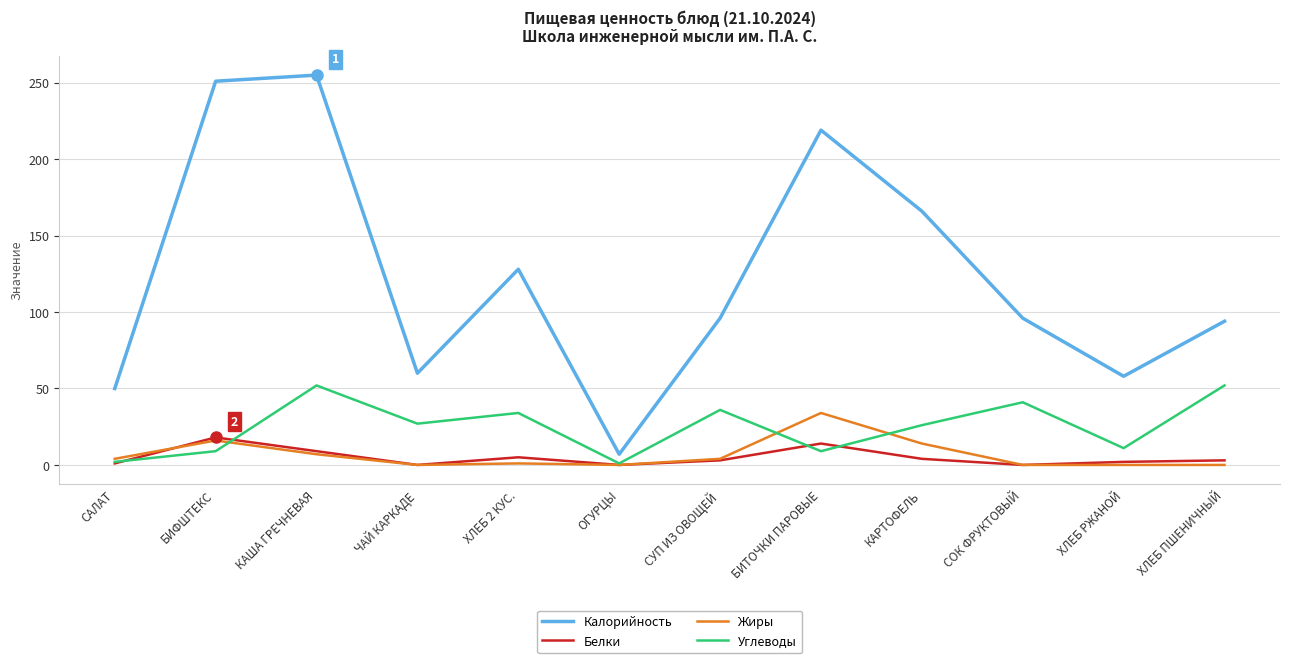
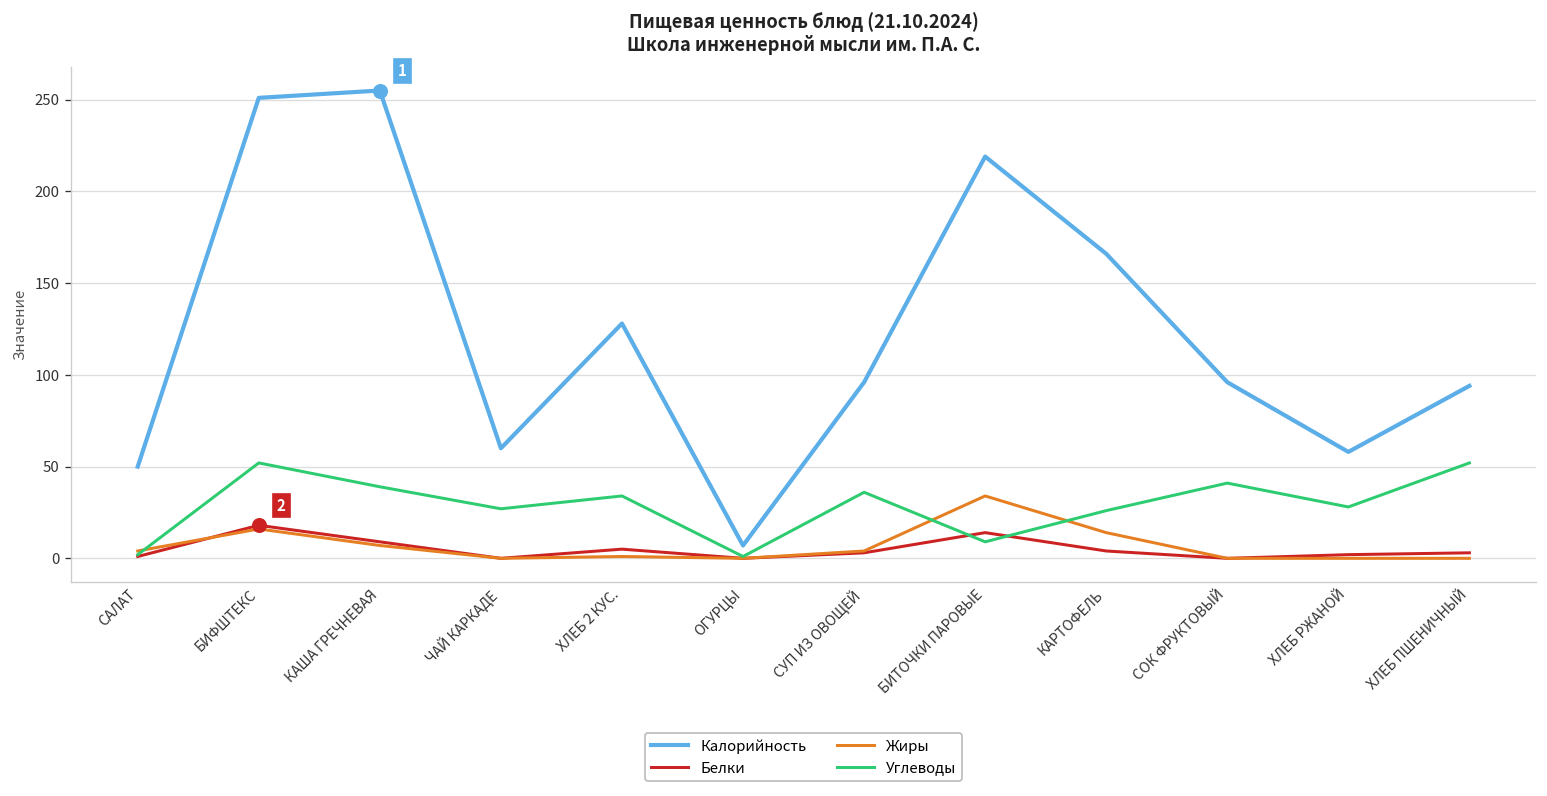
  {
    "Жиры": {
      "САЛАТ": 4,
      "БИФШТЕКС": 16,
      "КАША ГРЕЧНЕВАЯ": 7,
      "ХЛЕБ 2 КУС.": 1,
      "БИТОЧКИ ПАРОВЫЕ": 34,
      "КАРТОФЕЛЬ": 14,
      "ХЛЕБ РЖАНОЙ": 0,
      "ХЛЕБ ПШЕНИЧНЫЙ": 0
    },
    "Углеводы": {
-     "БИФШТЕКС": 9,
-     "КАША ГРЕЧНЕВАЯ": 52,
+     "БИФШТЕКС": 52,
+     "КАША ГРЕЧНЕВАЯ": 39,
      "ЧАЙ КАРКАДЕ": 27,
      "ХЛЕБ 2 КУС.": 34,
      "СУП ИЗ ОВОЩЕЙ": 36,
      "БИТОЧКИ ПАРОВЫЕ": 9,
      "КАРТОФЕЛЬ": 26,
      "СОК ФРУКТОВЫЙ": 41,
-     "ХЛЕБ РЖАНОЙ": 11,
+     "ХЛЕБ РЖАНОЙ": 28,
      "ХЛЕБ ПШЕНИЧНЫЙ": 52
    }
  }
